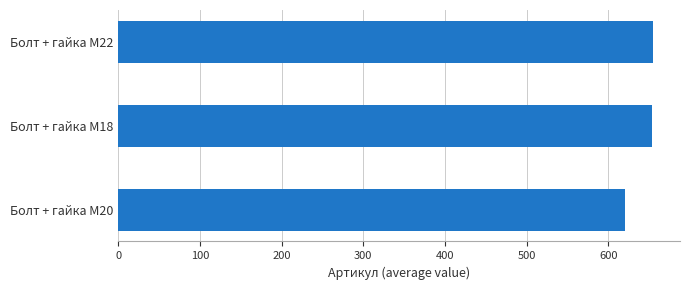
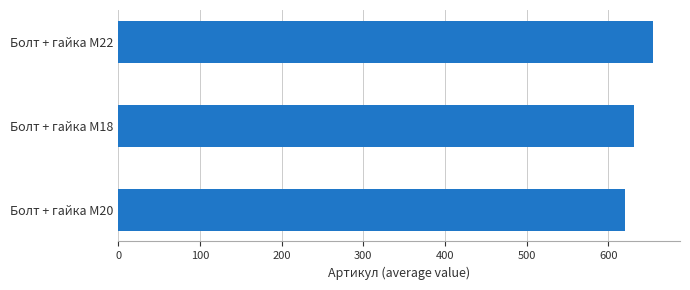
  {
    "Болт + гайка M22": 660,
-   "Болт + гайка M18": 650,
+   "Болт + гайка M18": 630,
    "Болт + гайка M20": 620
  }
